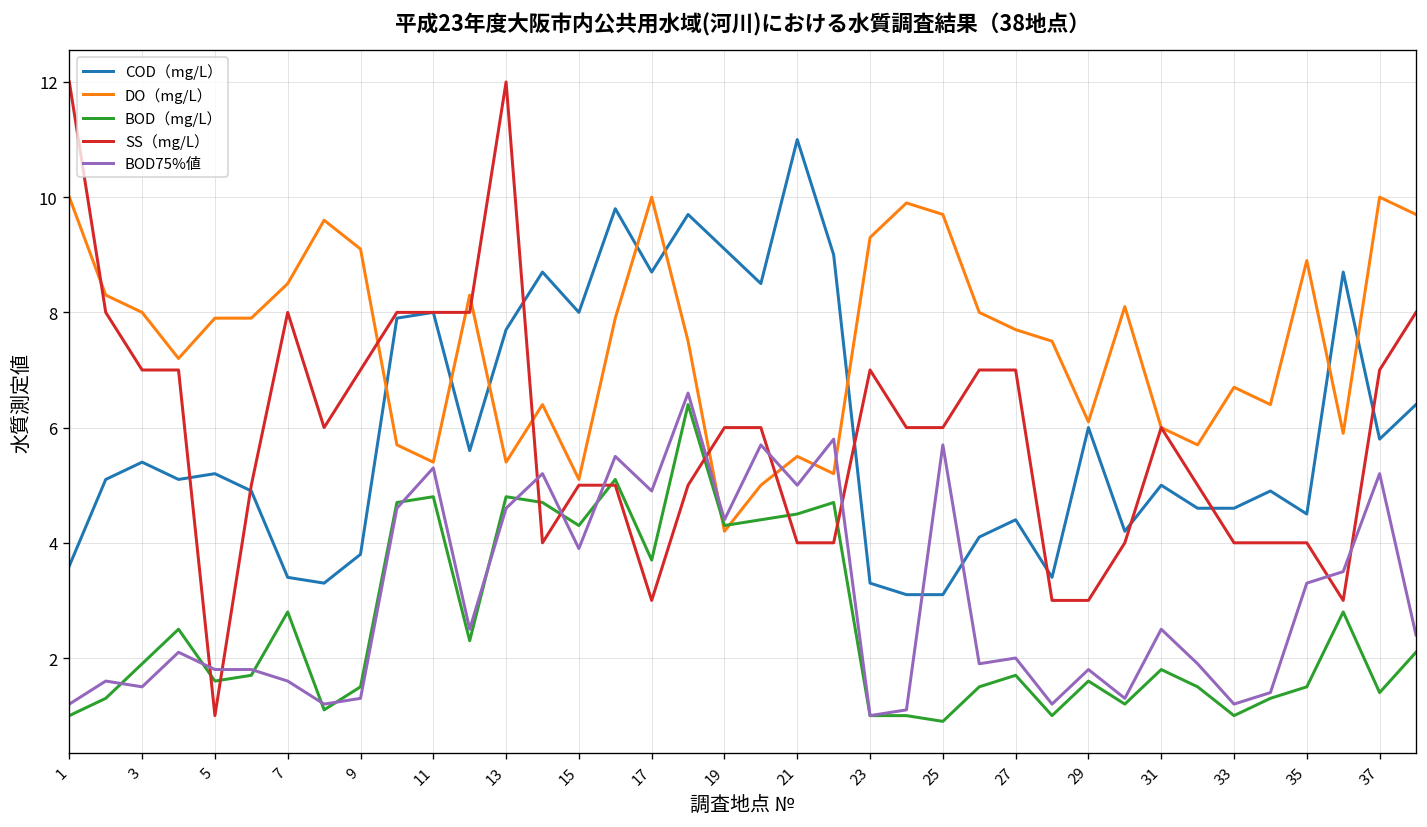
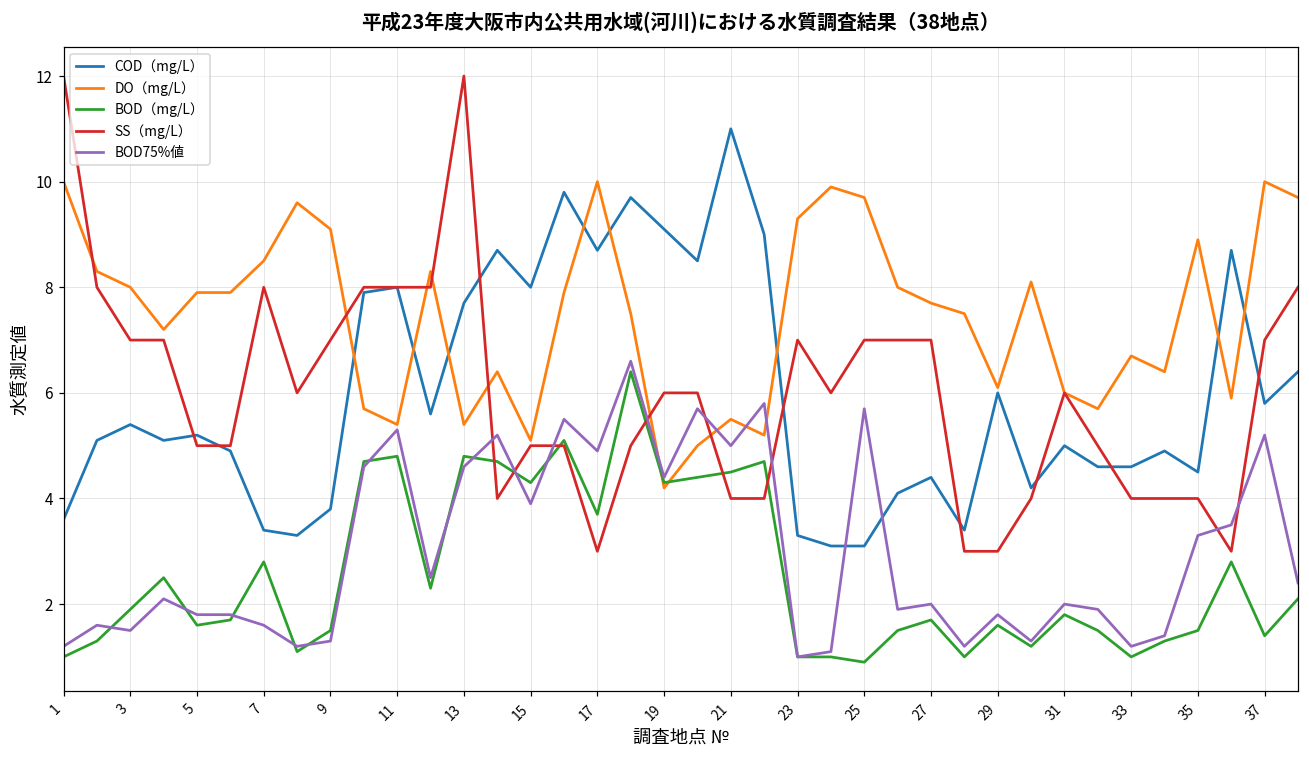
  {
    "COD（mg/L）": {
      "1": 3.6,
      "3": 5.4,
      "5": 5.2,
      "7": 3.4,
      "9": 3.8,
      "13": 7.7,
      "15": 8.0,
      "17": 8.7,
      "19": 9.1,
      "21": 11.0,
      "23": 3.3,
      "25": 3.1,
      "27": 4.4,
      "29": 6.0,
      "31": 5.0,
      "33": 4.6,
      "35": 4.5,
      "37": 5.8
    },
    "DO（mg/L）": {
      "1": 10.0,
      "3": 8.0,
      "5": 7.9,
      "7": 8.5,
      "9": 9.1,
      "11": 5.4,
      "13": 5.4,
      "15": 5.1,
      "17": 10.0,
      "19": 4.2,
      "21": 5.5,
      "23": 9.3,
      "25": 9.7,
      "27": 7.7,
      "29": 6.1,
      "33": 6.7,
      "35": 8.9,
      "37": 10.0
    },
    "BOD（mg/L）": {
      "1": 1.0,
      "3": 1.9,
      "5": 1.6,
      "7": 2.8,
      "9": 1.5,
      "11": 4.8,
      "13": 4.8,
      "15": 4.3,
      "17": 3.7,
      "19": 4.3,
      "21": 4.5,
      "25": 0.9,
      "27": 1.7,
      "29": 1.6,
      "31": 1.8,
      "33": 1.0,
      "35": 1.5,
      "37": 1.4
    },
    "SS（mg/L）": {
      "1": 12,
      "3": 7,
-     "5": 1,
+     "5": 5,
      "7": 8,
      "9": 7,
      "13": 12,
      "15": 5,
      "17": 3,
      "19": 6,
      "21": 4,
      "23": 7,
-     "25": 6,
+     "25": 7,
      "27": 7,
      "29": 3,
      "33": 4,
      "35": 4,
      "37": 7
    },
    "BOD75%値": {
      "1": 1.2,
      "3": 1.5,
      "5": 1.8,
      "7": 1.6,
      "9": 1.3,
      "11": 5.3,
      "13": 4.6,
      "15": 3.9,
      "17": 4.9,
      "19": 4.4,
      "21": 5.0,
      "25": 5.7,
      "27": 2.0,
      "29": 1.8,
-     "31": 2.5,
+     "31": 2.0,
      "33": 1.2,
      "35": 3.3,
      "37": 5.2
    }
  }
